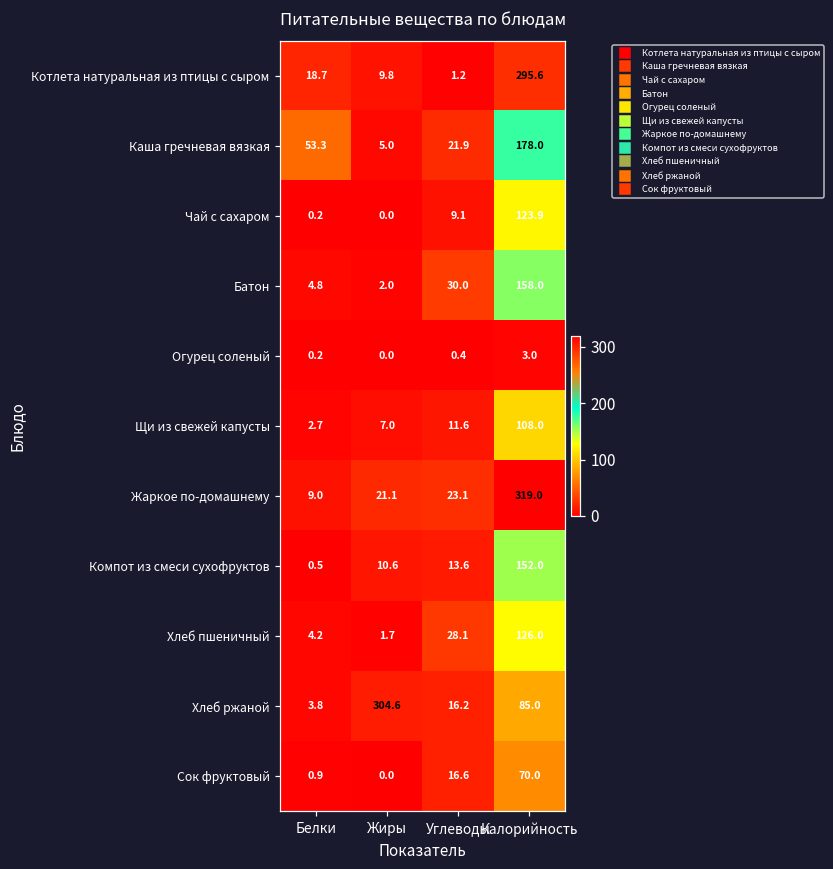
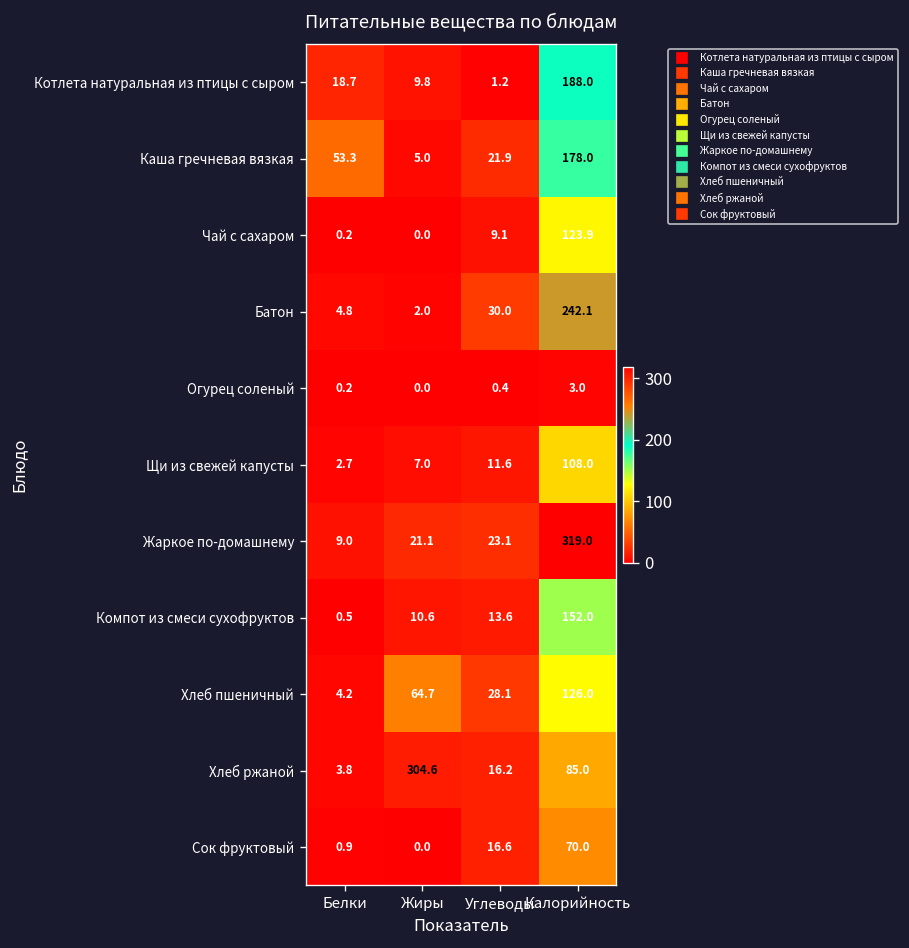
  {
    "Котлета натуральная из птицы с сыром": {
      "Белки": 18.7,
      "Жиры": 9.8,
-     "Калорийность": 295.6
+     "Калорийность": 188.0
    },
    "Каша гречневая вязкая": {
      "Белки": 53.3,
      "Жиры": 5.0,
      "Калорийность": 178.0
    },
    "Чай с сахаром": {
      "Белки": 0.2,
      "Жиры": 0.0,
      "Калорийность": 123.9
    },
    "Батон": {
      "Белки": 4.8,
      "Жиры": 2.0,
-     "Калорийность": 158.0
+     "Калорийность": 242.1
    },
    "Огурец соленый": {
      "Белки": 0.2,
      "Жиры": 0.0,
      "Калорийность": 3.0
    },
    "Щи из свежей капусты": {
      "Белки": 2.7,
      "Жиры": 7.0,
      "Калорийность": 108.0
    },
    "Жаркое по-домашнему": {
      "Белки": 9.0,
      "Жиры": 21.1,
      "Калорийность": 319.0
    },
    "Компот из смеси сухофруктов": {
      "Белки": 0.5,
      "Жиры": 10.6,
      "Калорийность": 152.0
    },
    "Хлеб пшеничный": {
      "Белки": 4.2,
-     "Жиры": 1.7,
+     "Жиры": 64.7,
      "Калорийность": 126.0
    },
    "Хлеб ржаной": {
      "Белки": 3.8,
      "Жиры": 304.6,
      "Калорийность": 85.0
    },
    "Сок фруктовый": {
      "Белки": 0.9,
      "Жиры": 0.0,
      "Калорийность": 70.0
    }
  }
